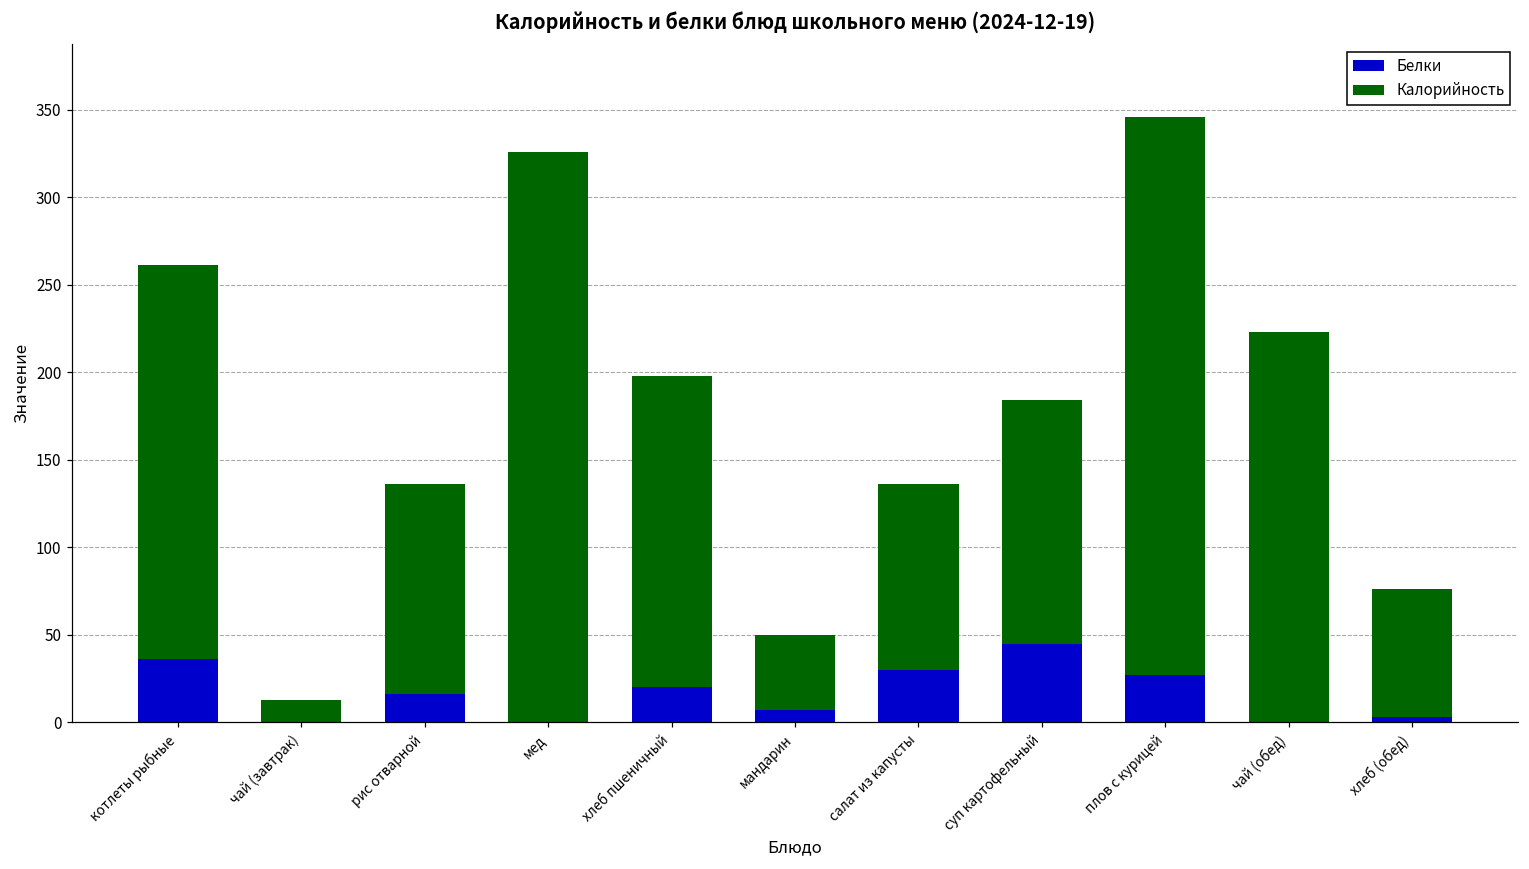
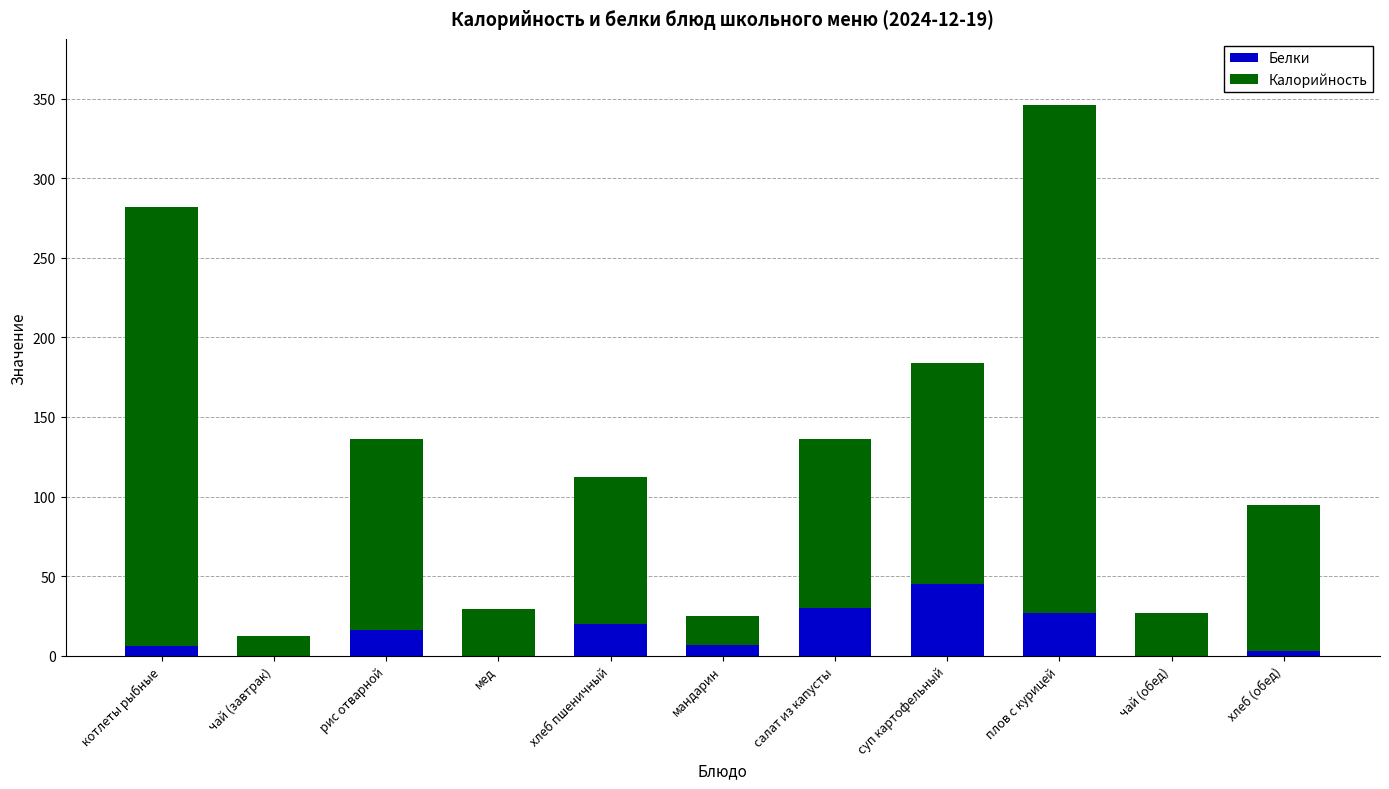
  {
    "Белки": {
-     "котлеты рыбные": 36,
+     "котлеты рыбные": 6,
      "чай (завтрак)": 0,
      "рис отварной": 16,
      "мед": 0,
      "хлеб пшеничный": 20,
      "мандарин": 7,
      "салат из капусты": 30,
      "суп картофельный": 45,
      "плов с курицей": 27,
      "чай (обед)": 0,
      "хлеб (обед)": 3
    },
    "Калорийность": {
-     "котлеты рыбные": 225,
+     "котлеты рыбные": 276,
      "чай (завтрак)": 13,
      "рис отварной": 120,
-     "мед": 326,
-     "хлеб пшеничный": 178,
-     "мандарин": 43,
+     "мед": 30,
+     "хлеб пшеничный": 92,
+     "мандарин": 18,
      "салат из капусты": 106,
      "суп картофельный": 139,
      "плов с курицей": 319,
-     "чай (обед)": 223,
-     "хлеб (обед)": 73
+     "чай (обед)": 27,
+     "хлеб (обед)": 92
    }
  }
